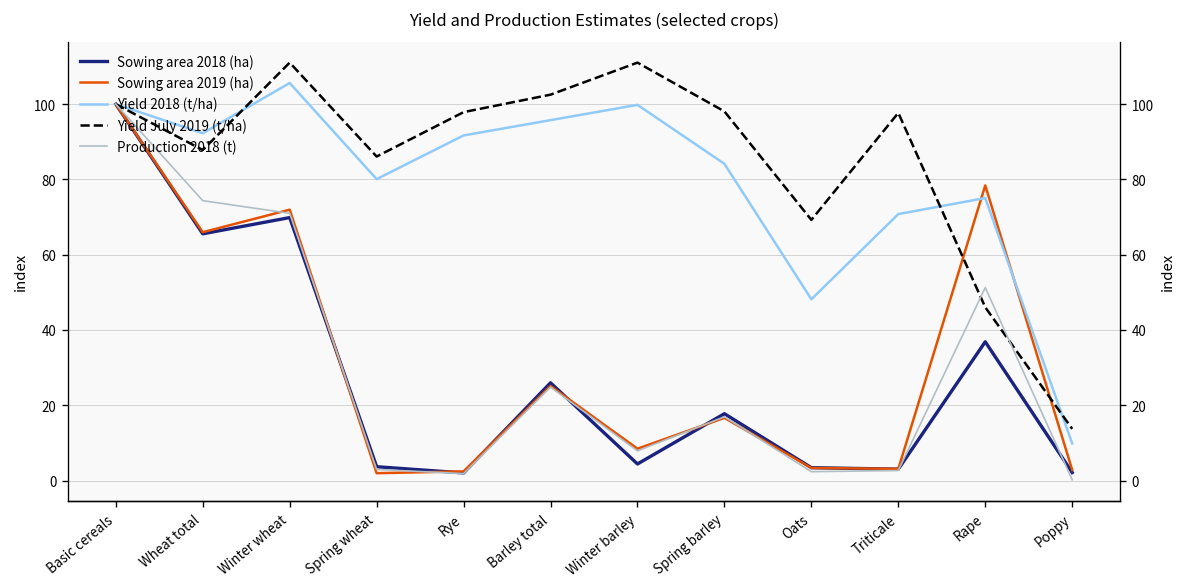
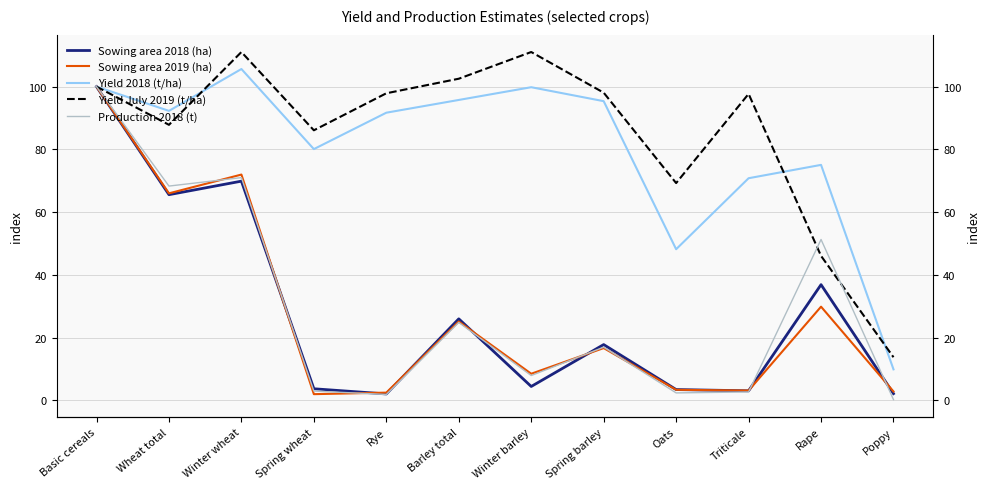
  {
    "Sowing area 2018 (ha)": {
      "Winter wheat": 70,
      "Barley total": 26,
      "Winter barley": 4,
      "Spring barley": 18,
      "Rape": 37
    },
    "Sowing area 2019 (ha)": {
      "Winter wheat": 72,
      "Spring wheat": 2,
-     "Rape": 78
+     "Rape": 30
    },
    "Yield 2018 (t/ha)": {
      "Wheat total": 92,
      "Winter wheat": 106,
      "Spring wheat": 80,
      "Rye": 92,
      "Barley total": 96,
      "Winter barley": 100,
-     "Spring barley": 84,
+     "Spring barley": 95,
      "Oats": 48,
      "Triticale": 71,
      "Rape": 75,
      "Poppy": 10
    },
    "Yield July 2019 (t/ha)": {
      "Wheat total": 88,
      "Winter wheat": 111,
      "Spring wheat": 86,
      "Rye": 98,
      "Barley total": 103,
      "Winter barley": 111,
      "Spring barley": 98,
      "Oats": 69,
      "Triticale": 98,
      "Rape": 46,
      "Poppy": 14
    },
    "Production 2018 (t)": {
-     "Wheat total": 74,
+     "Wheat total": 68,
      "Winter wheat": 71,
      "Oats": 2,
      "Rape": 51,
      "Poppy": 0
    }
  }
